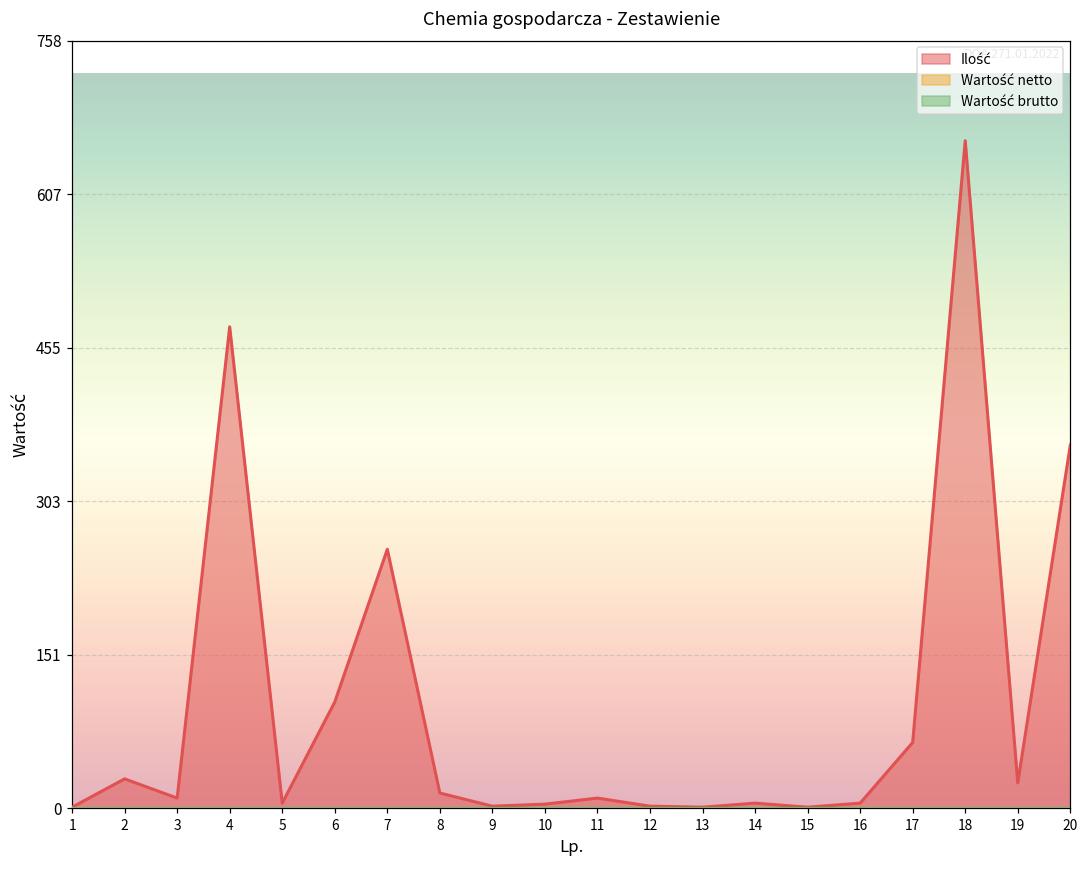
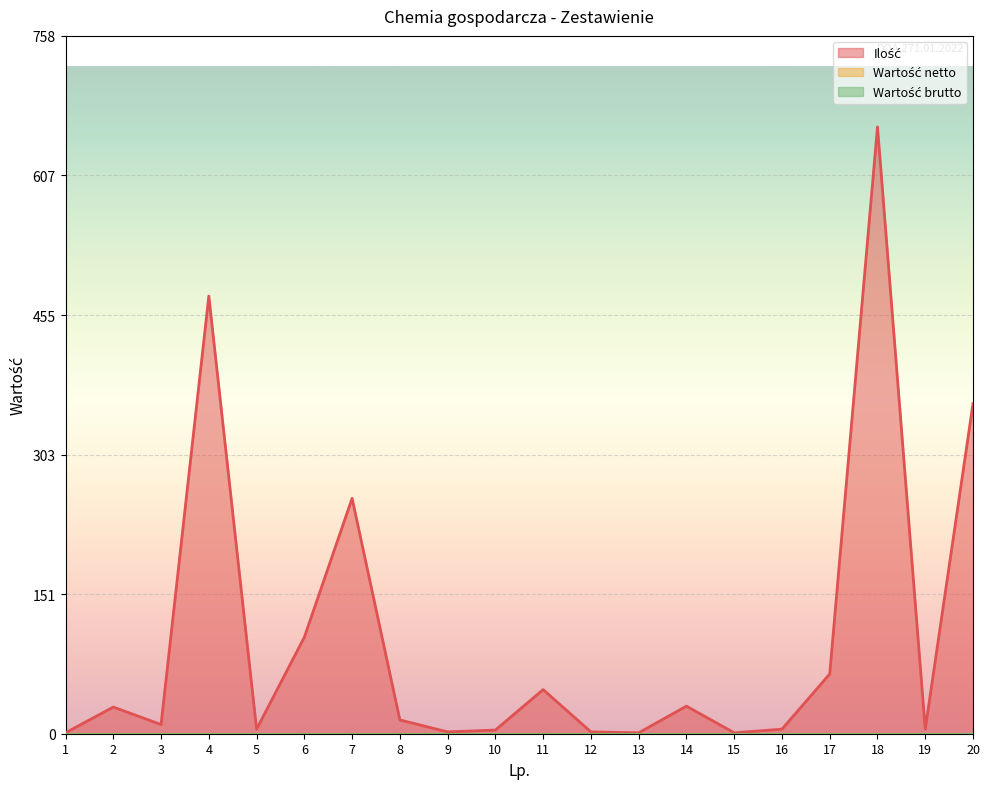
  {
    "Ilość": {
      "2": 30,
      "3": 10,
      "4": 480,
      "5": 0,
      "6": 100,
      "7": 260,
      "8": 10,
      "10": 0,
-     "11": 10,
-     "14": 0,
+     "11": 50,
+     "14": 30,
      "16": 0,
      "17": 60,
      "18": 660,
-     "19": 20,
+     "19": 0,
      "20": 360
    },
    "Wartość brutto": {
      "2": 0,
      "3": 0,
      "4": 0,
      "5": 0,
      "6": 0,
      "7": 0,
      "8": 0,
      "10": 0,
      "11": 0,
      "14": 0,
      "16": 0,
      "17": 0,
      "18": 0,
      "19": 0,
      "20": 0
    }
  }
